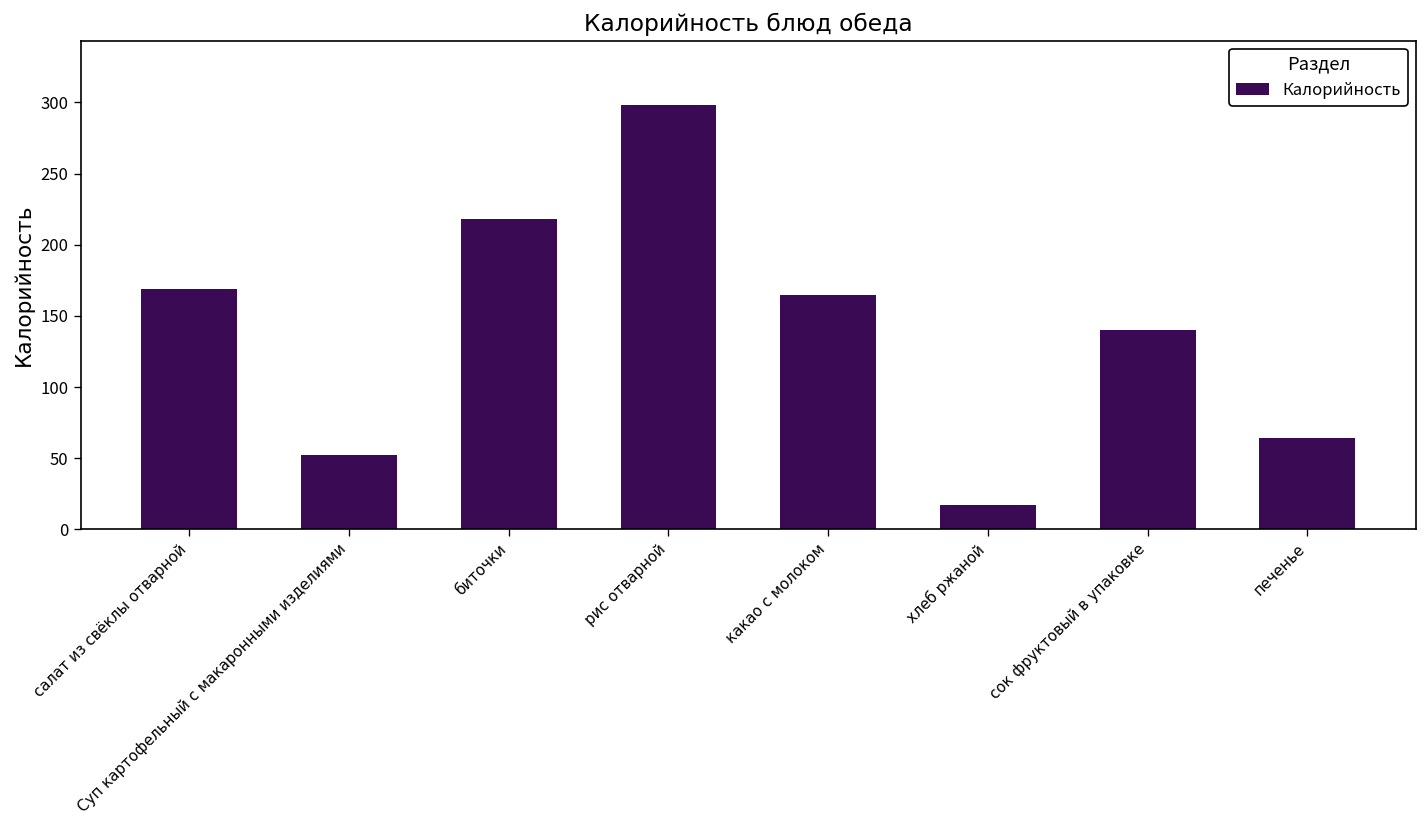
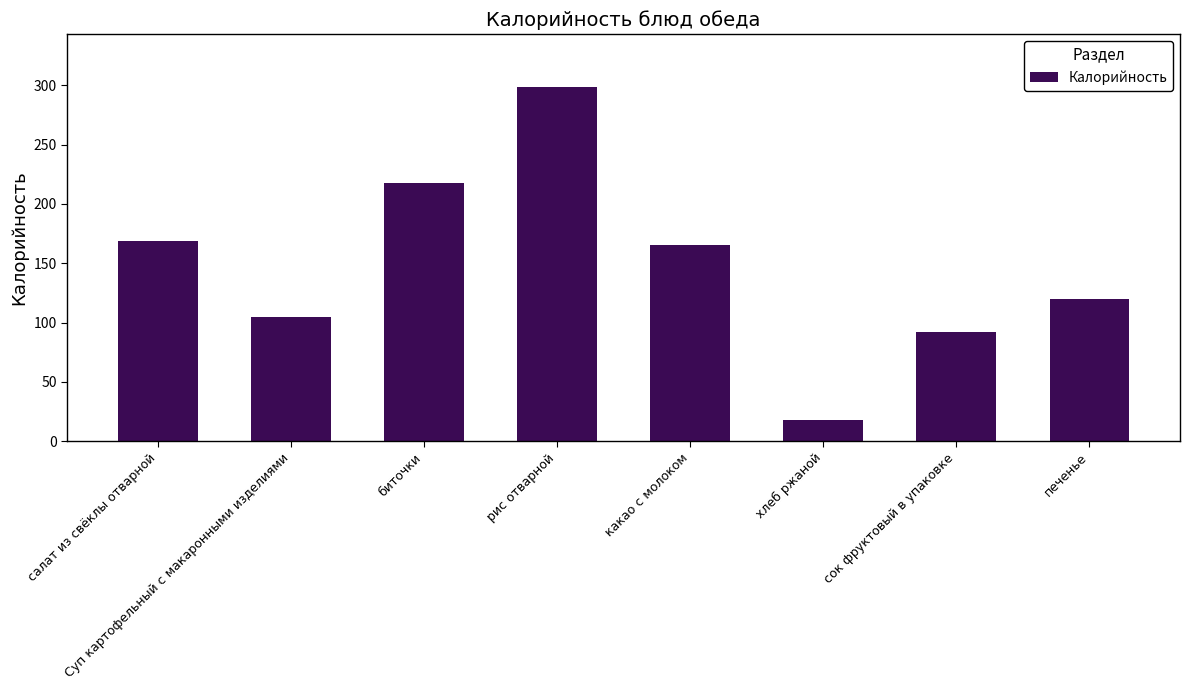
  {
    "салат из свёклы отварной": 169,
-   "Суп картофельный с макаронными изделиями": 52,
+   "Суп картофельный с макаронными изделиями": 105,
    "биточки": 218,
    "рис отварной": 299,
    "какао с молоком": 165,
    "хлеб ржаной": 17,
-   "сок фруктовый в упаковке": 140,
-   "печенье": 64
+   "сок фруктовый в упаковке": 92,
+   "печенье": 120
  }
